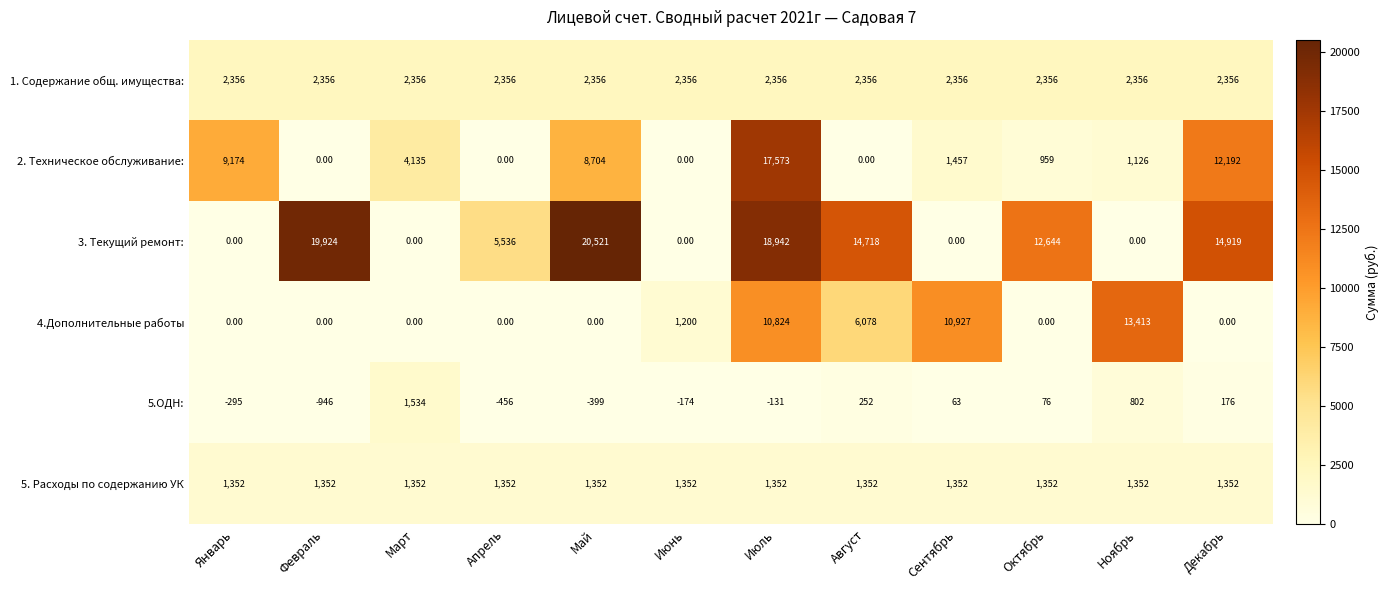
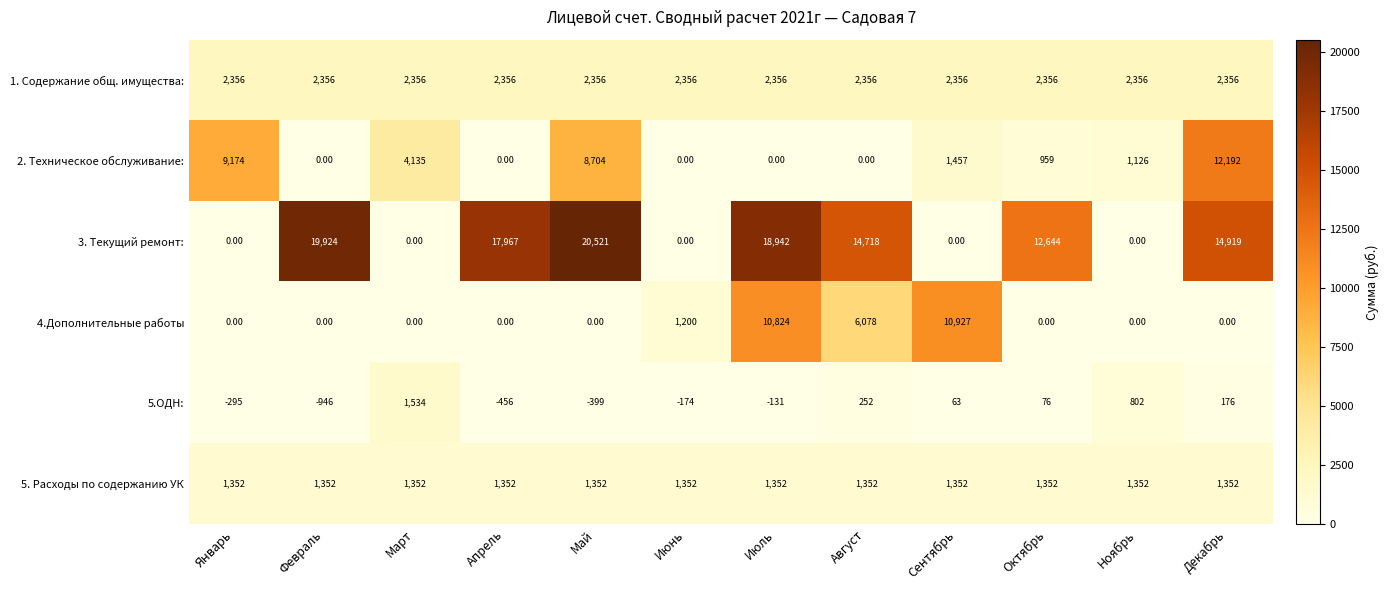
  {
    "1. Содержание общ. имущества:": {
      "Январь": "2,356",
      "Февраль": "2,356",
      "Март": "2,356",
      "Апрель": "2,356",
      "Май": "2,356",
      "Июнь": "2,356",
      "Июль": "2,356",
      "Август": "2,356",
      "Сентябрь": "2,356",
      "Октябрь": "2,356",
      "Ноябрь": "2,356",
      "Декабрь": "2,356"
    },
    "2. Техническое обслуживание:": {
      "Январь": "9,174",
      "Февраль": "0.00",
      "Март": "4,135",
      "Апрель": "0.00",
      "Май": "8,704",
      "Июнь": "0.00",
-     "Июль": "17,573",
+     "Июль": "0.00",
      "Август": "0.00",
      "Сентябрь": "1,457",
      "Октябрь": "959",
      "Ноябрь": "1,126",
      "Декабрь": "12,192"
    },
    "3. Текущий ремонт:": {
      "Январь": "0.00",
      "Февраль": "19,924",
      "Март": "0.00",
-     "Апрель": "5,536",
+     "Апрель": "17,967",
      "Май": "20,521",
      "Июнь": "0.00",
      "Июль": "18,942",
      "Август": "14,718",
      "Сентябрь": "0.00",
      "Октябрь": "12,644",
      "Ноябрь": "0.00",
      "Декабрь": "14,919"
    },
    "4.Дополнительные работы": {
      "Январь": "0.00",
      "Февраль": "0.00",
      "Март": "0.00",
      "Апрель": "0.00",
      "Май": "0.00",
      "Июнь": "1,200",
      "Июль": "10,824",
      "Август": "6,078",
      "Сентябрь": "10,927",
      "Октябрь": "0.00",
-     "Ноябрь": "13,413",
+     "Ноябрь": "0.00",
      "Декабрь": "0.00"
    },
    "5.ОДН:": {
      "Январь": "-295",
      "Февраль": "-946",
      "Март": "1,534",
      "Апрель": "-456",
      "Май": "-399",
      "Июнь": "-174",
      "Июль": "-131",
      "Август": "252",
      "Сентябрь": "63",
      "Октябрь": "76",
      "Ноябрь": "802",
      "Декабрь": "176"
    },
    "5. Расходы по содержанию УК": {
      "Январь": "1,352",
      "Февраль": "1,352",
      "Март": "1,352",
      "Апрель": "1,352",
      "Май": "1,352",
      "Июнь": "1,352",
      "Июль": "1,352",
      "Август": "1,352",
      "Сентябрь": "1,352",
      "Октябрь": "1,352",
      "Ноябрь": "1,352",
      "Декабрь": "1,352"
    }
  }
